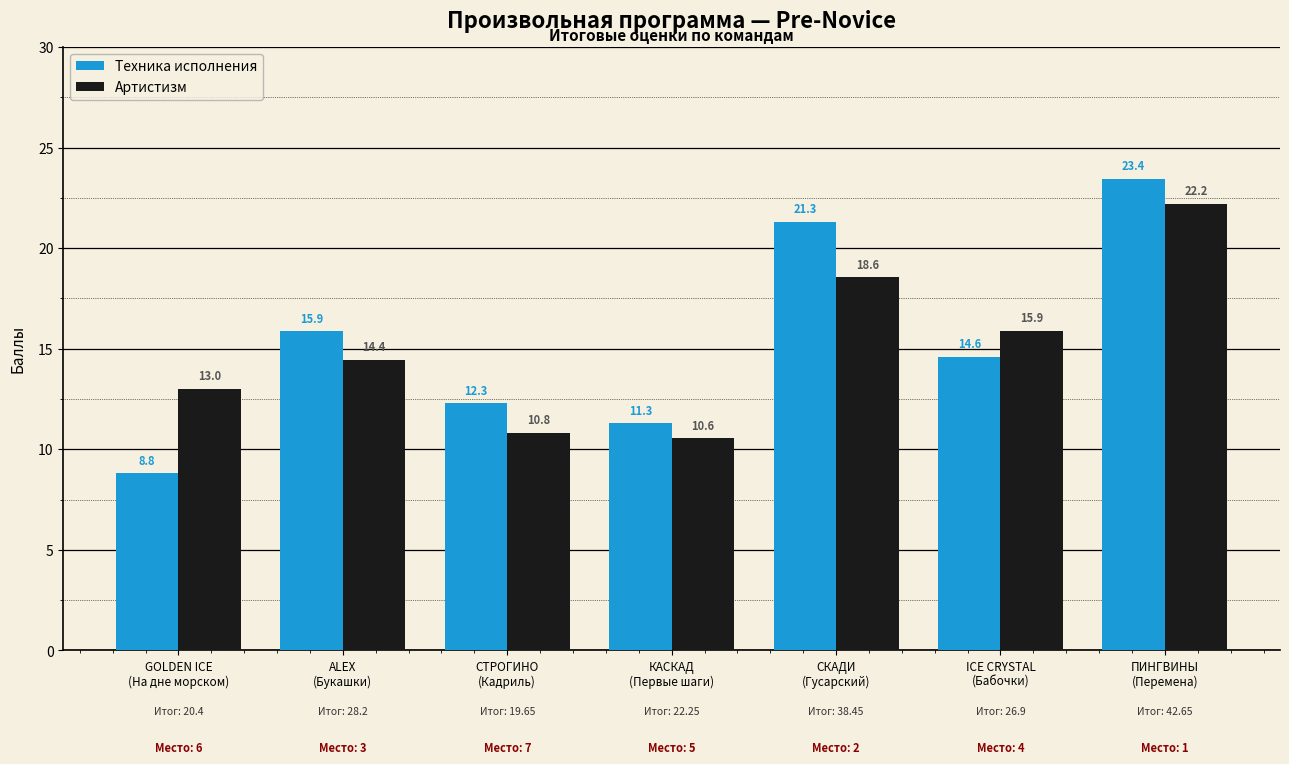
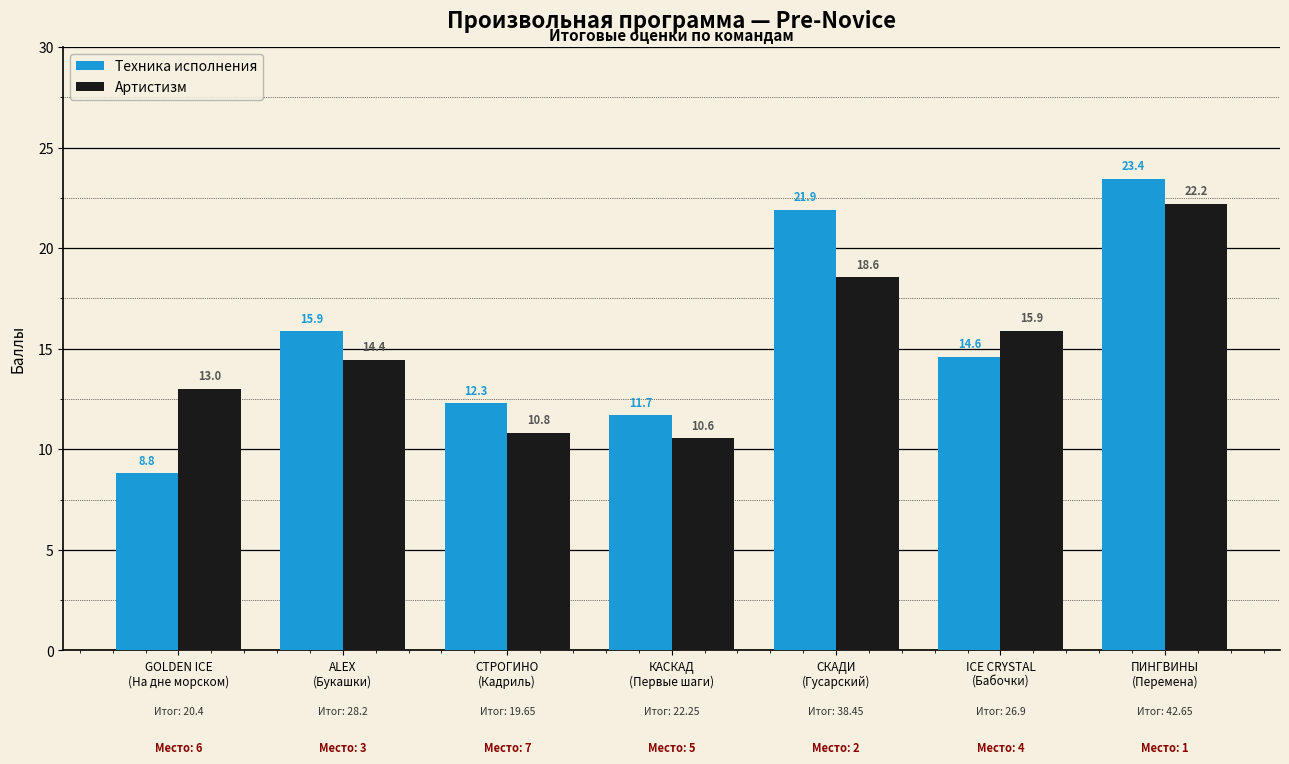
  {
    "Техника исполнения": {
      "GOLDEN ICE (На дне морском)": 8.8,
      "ALEX (Букашки)": 15.9,
      "СТРОГИНО (Кадриль)": 12.3,
-     "КАСКАД (Первые шаги)": 11.3,
-     "СКАДИ (Гусарский)": 21.3,
+     "КАСКАД (Первые шаги)": 11.7,
+     "СКАДИ (Гусарский)": 21.9,
      "ICE CRYSTAL (Бабочки)": 14.6,
      "ПИНГВИНЫ (Перемена)": 23.4
    },
    "Артистизм": {
      "GOLDEN ICE (На дне морском)": 13.0,
      "ALEX (Букашки)": 14.4,
      "СТРОГИНО (Кадриль)": 10.8,
      "КАСКАД (Первые шаги)": 10.6,
      "СКАДИ (Гусарский)": 18.6,
      "ICE CRYSTAL (Бабочки)": 15.9,
      "ПИНГВИНЫ (Перемена)": 22.2
    }
  }
